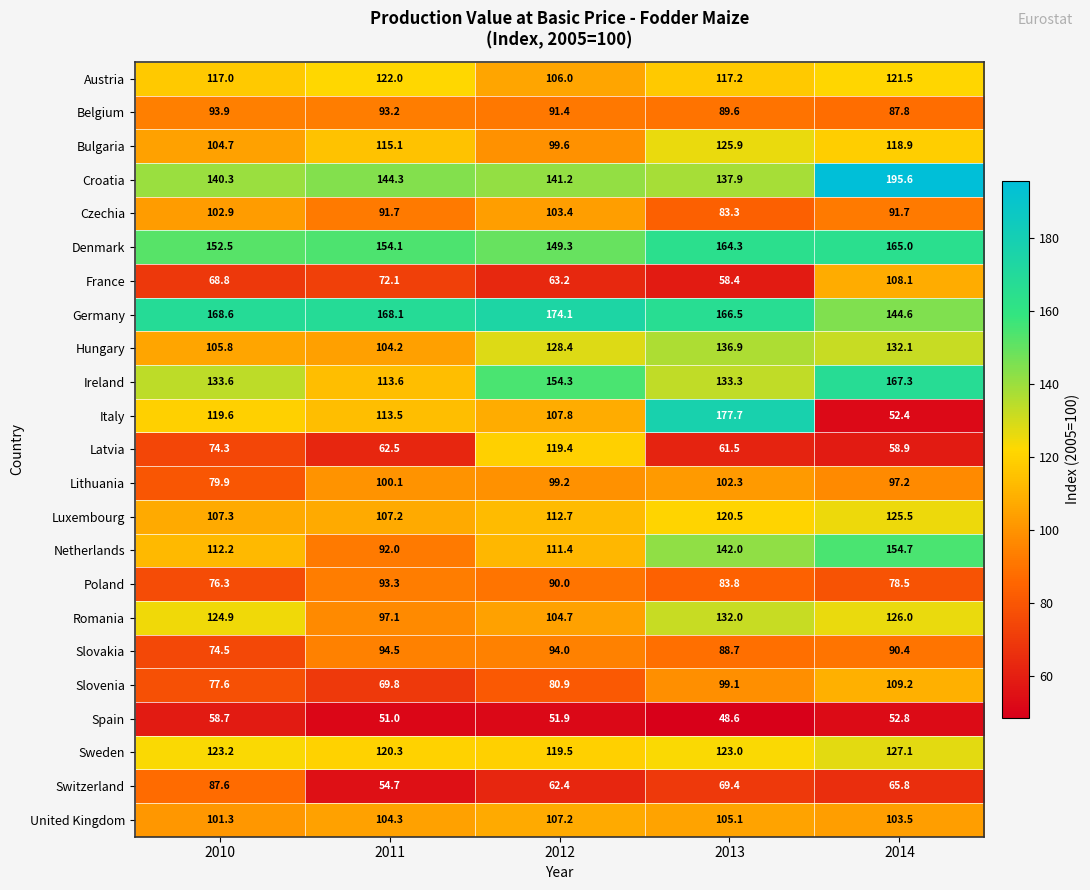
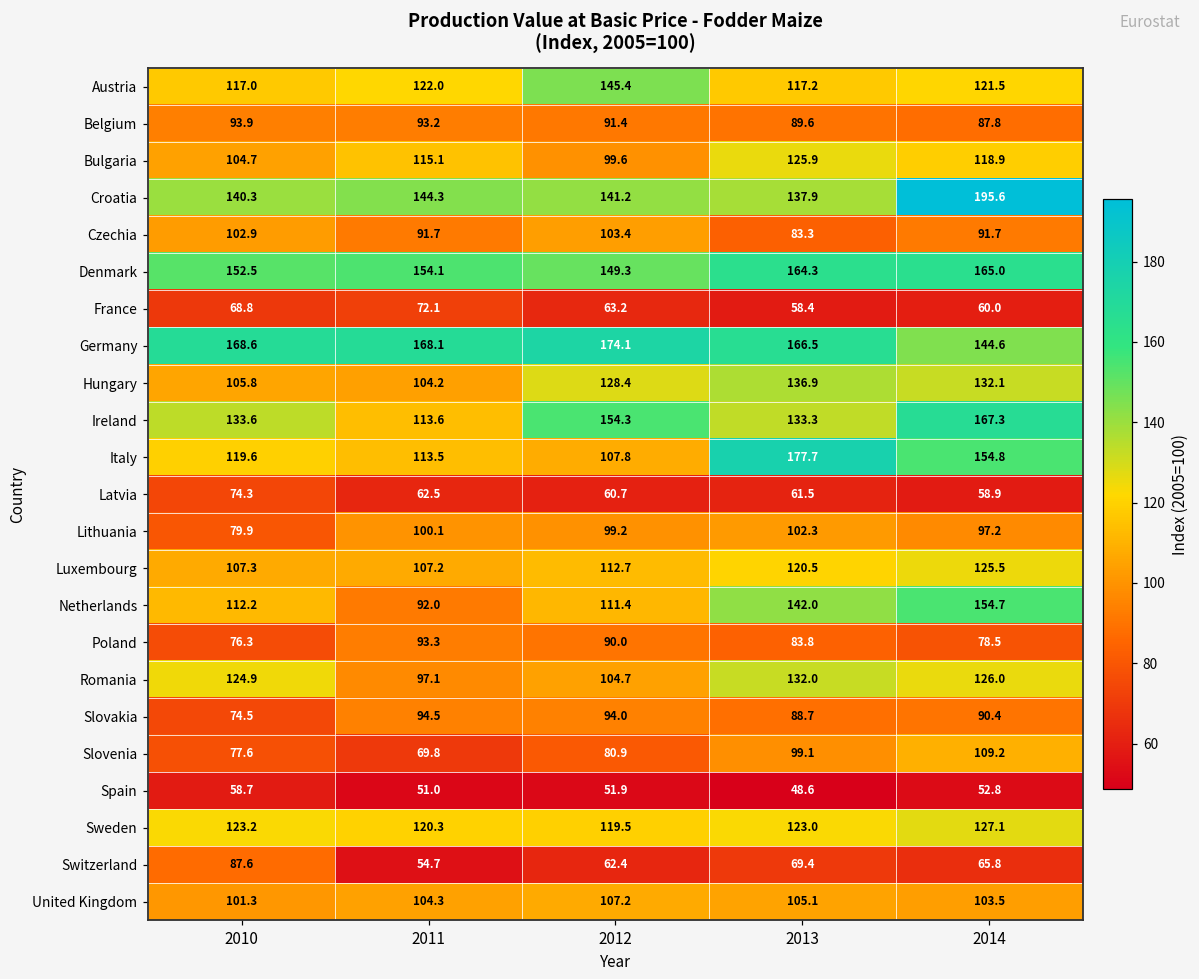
  {
    "Austria": {
      "2010": 117.0,
      "2011": 122.0,
-     "2012": 106.0,
+     "2012": 145.4,
      "2013": 117.2,
      "2014": 121.5
    },
    "Belgium": {
      "2010": 93.9,
      "2011": 93.2,
      "2012": 91.4,
      "2013": 89.6,
      "2014": 87.8
    },
    "Bulgaria": {
      "2010": 104.7,
      "2011": 115.1,
      "2012": 99.6,
      "2013": 125.9,
      "2014": 118.9
    },
    "Croatia": {
      "2010": 140.3,
      "2011": 144.3,
      "2012": 141.2,
      "2013": 137.9,
      "2014": 195.6
    },
    "Czechia": {
      "2010": 102.9,
      "2011": 91.7,
      "2012": 103.4,
      "2013": 83.3,
      "2014": 91.7
    },
    "Denmark": {
      "2010": 152.5,
      "2011": 154.1,
      "2012": 149.3,
      "2013": 164.3,
      "2014": 165.0
    },
    "France": {
      "2010": 68.8,
      "2011": 72.1,
      "2012": 63.2,
      "2013": 58.4,
-     "2014": 108.1
+     "2014": 60.0
    },
    "Germany": {
      "2010": 168.6,
      "2011": 168.1,
      "2012": 174.1,
      "2013": 166.5,
      "2014": 144.6
    },
    "Hungary": {
      "2010": 105.8,
      "2011": 104.2,
      "2012": 128.4,
      "2013": 136.9,
      "2014": 132.1
    },
    "Ireland": {
      "2010": 133.6,
      "2011": 113.6,
      "2012": 154.3,
      "2013": 133.3,
      "2014": 167.3
    },
    "Italy": {
      "2010": 119.6,
      "2011": 113.5,
      "2012": 107.8,
      "2013": 177.7,
-     "2014": 52.4
+     "2014": 154.8
    },
    "Latvia": {
      "2010": 74.3,
      "2011": 62.5,
-     "2012": 119.4,
+     "2012": 60.7,
      "2013": 61.5,
      "2014": 58.9
    },
    "Lithuania": {
      "2010": 79.9,
      "2011": 100.1,
      "2012": 99.2,
      "2013": 102.3,
      "2014": 97.2
    },
    "Luxembourg": {
      "2010": 107.3,
      "2011": 107.2,
      "2012": 112.7,
      "2013": 120.5,
      "2014": 125.5
    },
    "Netherlands": {
      "2010": 112.2,
      "2011": 92.0,
      "2012": 111.4,
      "2013": 142.0,
      "2014": 154.7
    },
    "Poland": {
      "2010": 76.3,
      "2011": 93.3,
      "2012": 90.0,
      "2013": 83.8,
      "2014": 78.5
    },
    "Romania": {
      "2010": 124.9,
      "2011": 97.1,
      "2012": 104.7,
      "2013": 132.0,
      "2014": 126.0
    },
    "Slovakia": {
      "2010": 74.5,
      "2011": 94.5,
      "2012": 94.0,
      "2013": 88.7,
      "2014": 90.4
    },
    "Slovenia": {
      "2010": 77.6,
      "2011": 69.8,
      "2012": 80.9,
      "2013": 99.1,
      "2014": 109.2
    },
    "Spain": {
      "2010": 58.7,
      "2011": 51.0,
      "2012": 51.9,
      "2013": 48.6,
      "2014": 52.8
    },
    "Sweden": {
      "2010": 123.2,
      "2011": 120.3,
      "2012": 119.5,
      "2013": 123.0,
      "2014": 127.1
    },
    "Switzerland": {
      "2010": 87.6,
      "2011": 54.7,
      "2012": 62.4,
      "2013": 69.4,
      "2014": 65.8
    },
    "United Kingdom": {
      "2010": 101.3,
      "2011": 104.3,
      "2012": 107.2,
      "2013": 105.1,
      "2014": 103.5
    }
  }
